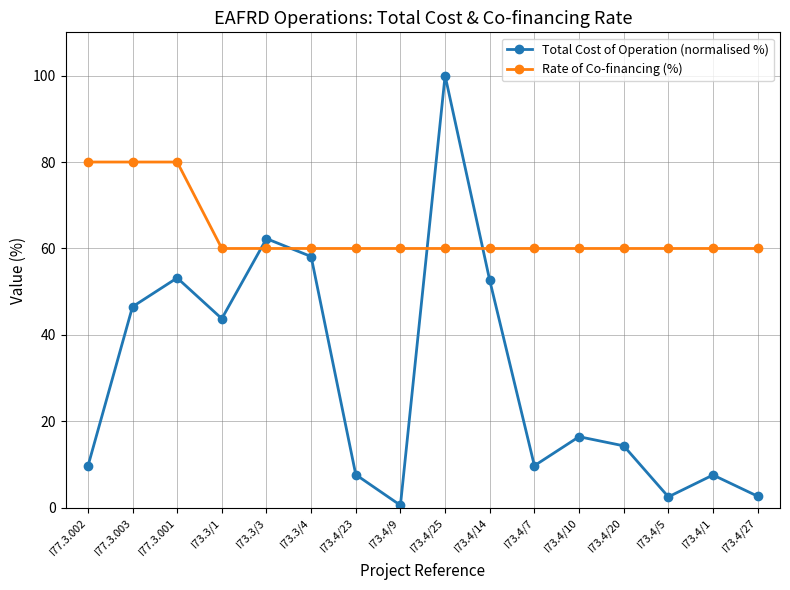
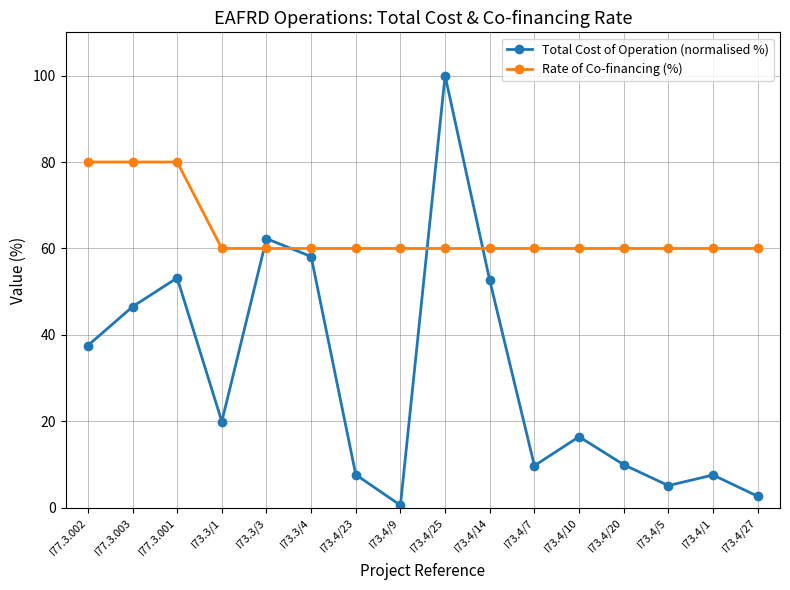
  {
    "Total Cost of Operation (normalised %)": {
-     "I77.3.002": 10,
+     "I77.3.002": 38,
      "I77.3.003": 47,
      "I77.3.001": 53,
-     "I73.3/1": 44,
+     "I73.3/1": 20,
      "I73.3/3": 62,
      "I73.3/4": 58,
      "I73.4/23": 8,
      "I73.4/9": 1,
      "I73.4/25": 100,
      "I73.4/14": 53,
      "I73.4/7": 10,
      "I73.4/10": 16,
-     "I73.4/20": 14,
-     "I73.4/5": 3,
+     "I73.4/20": 10,
+     "I73.4/5": 5,
      "I73.4/1": 8,
      "I73.4/27": 3
    },
    "Rate of Co-financing (%)": {
      "I77.3.002": 80,
      "I77.3.003": 80,
      "I77.3.001": 80,
      "I73.3/1": 60,
      "I73.3/3": 60,
      "I73.3/4": 60,
      "I73.4/23": 60,
      "I73.4/9": 60,
      "I73.4/25": 60,
      "I73.4/14": 60,
      "I73.4/7": 60,
      "I73.4/10": 60,
      "I73.4/20": 60,
      "I73.4/5": 60,
      "I73.4/1": 60,
      "I73.4/27": 60
    }
  }
